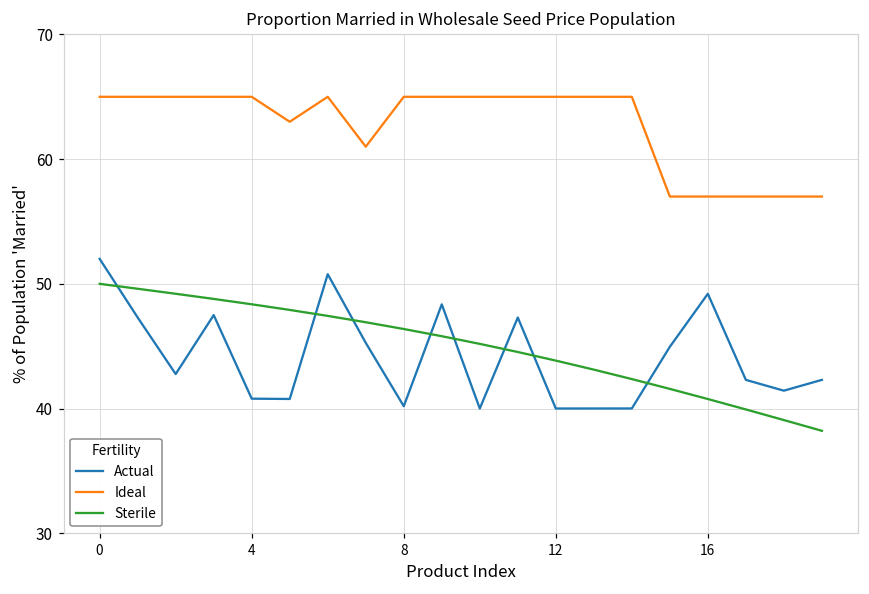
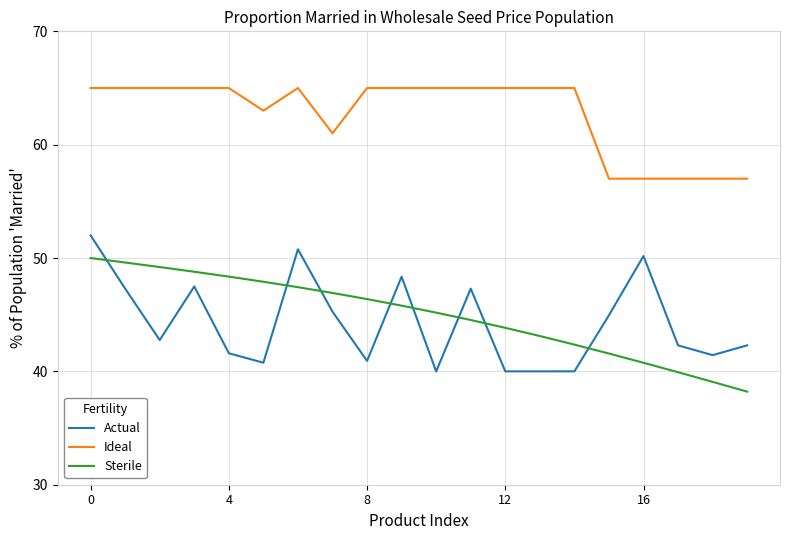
  {
    "Actual": {
      "0": 52.0,
-     "4": 40.8,
-     "8": 40.2,
+     "4": 41.6,
+     "8": 40.9,
      "12": 40.0,
-     "16": 49.2
+     "16": 50.2
    },
    "Ideal": {
      "0": 65.0,
      "4": 65.0,
      "8": 65.0,
      "12": 65.0,
      "16": 57.0
    },
    "Sterile": {
      "0": 50.0,
      "4": 48.4,
      "8": 46.4,
      "12": 43.8,
      "16": 40.8
    }
  }
